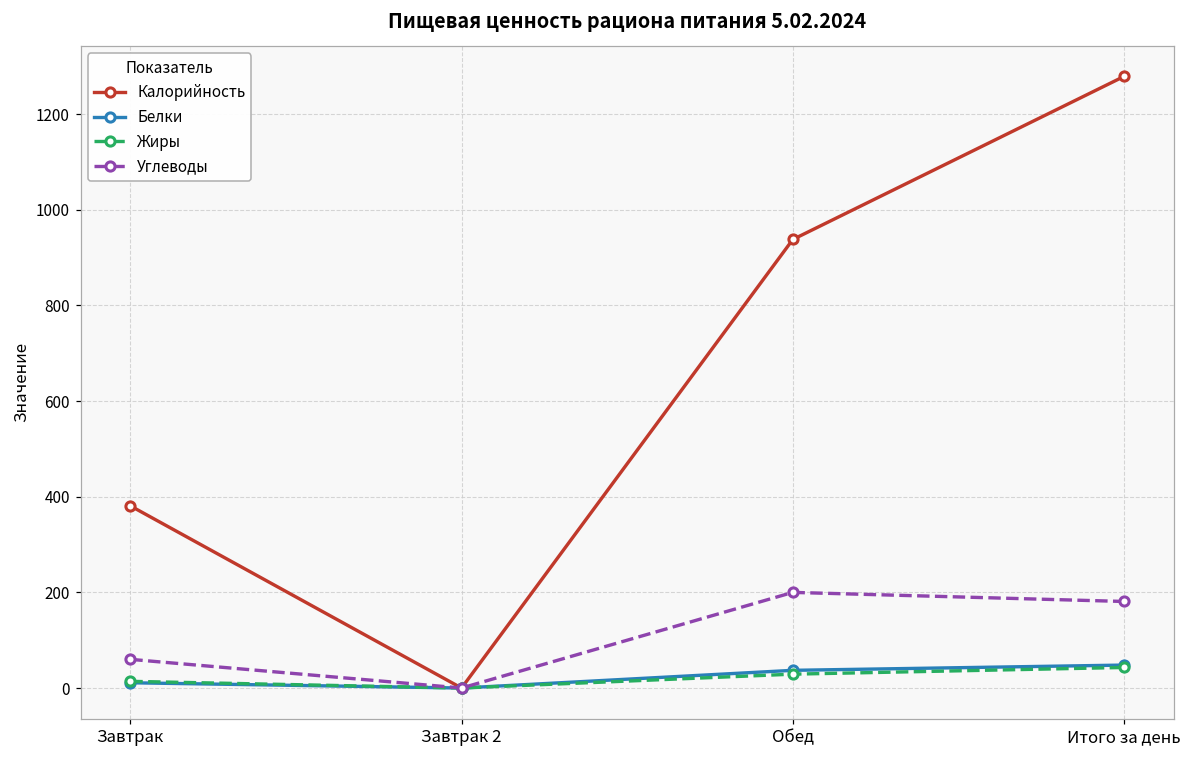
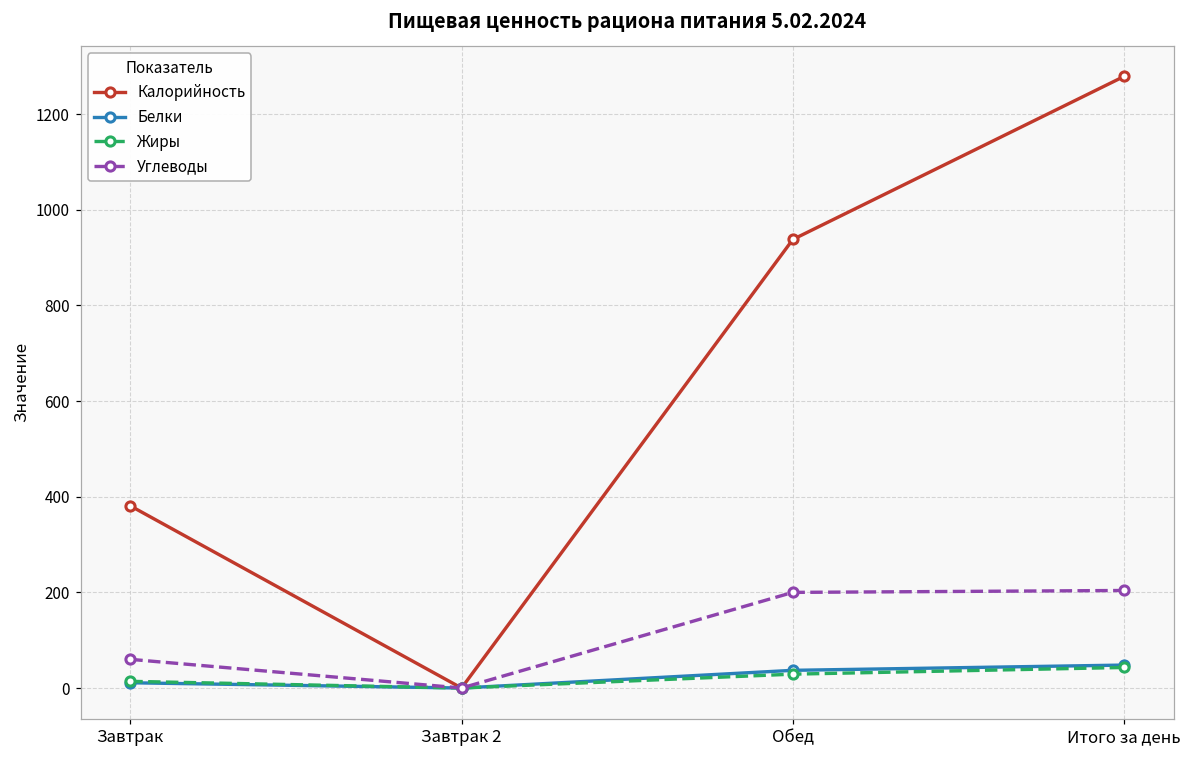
  {
    "Калорийность": {
      "Завтрак": 380,
      "Обед": 940,
      "Итого за день": 1280
    },
    "Белки": {
      "Обед": 40
    },
    "Жиры": {
      "Обед": 30
    },
    "Углеводы": {
      "Завтрак": 60,
      "Обед": 200,
-     "Итого за день": 180
+     "Итого за день": 200
    }
  }
